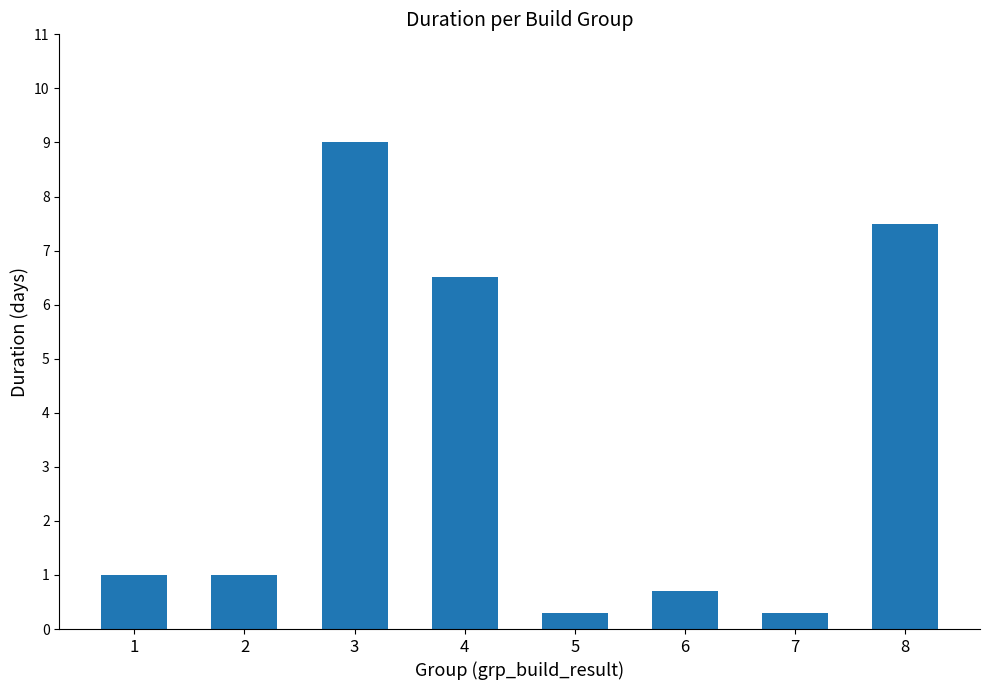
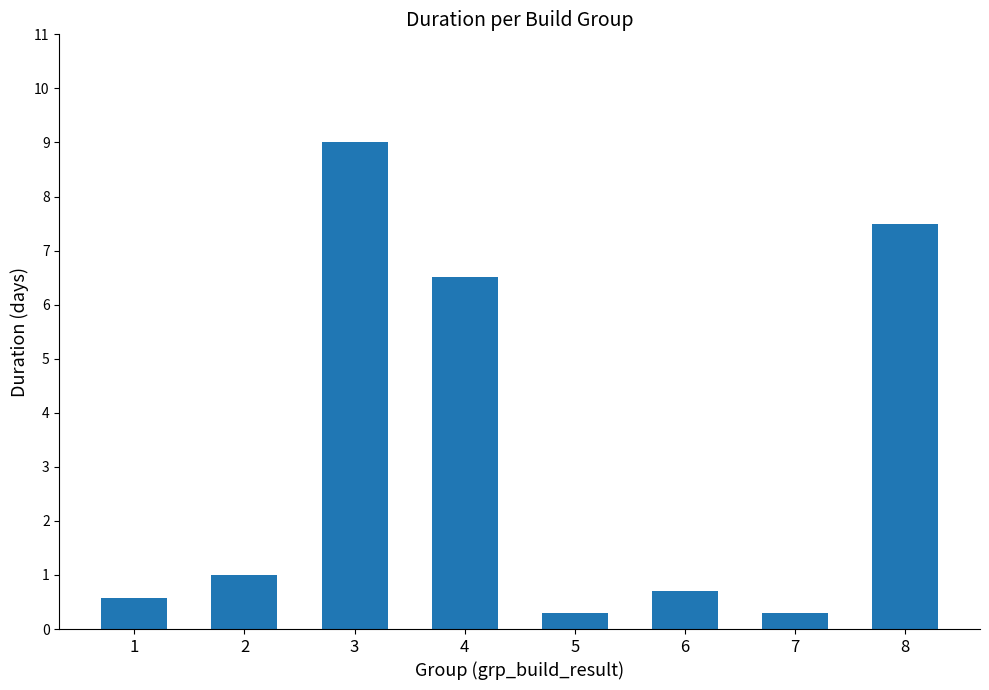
  {
-   "1": 1.0,
+   "1": 0.6,
    "2": 1.0,
    "3": 9.0,
    "4": 6.5,
    "5": 0.3,
    "6": 0.7,
    "7": 0.3,
    "8": 7.5
  }
